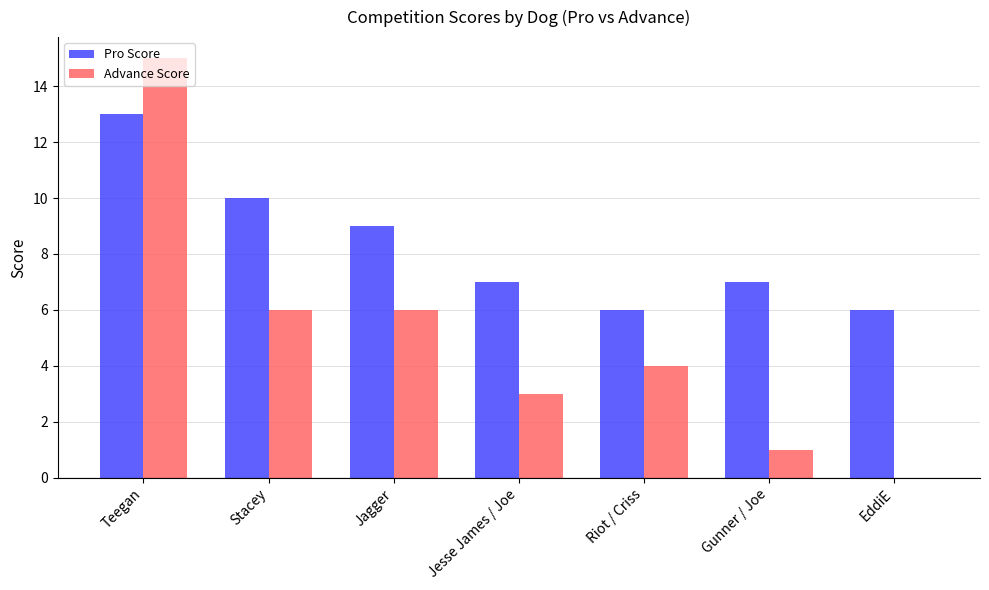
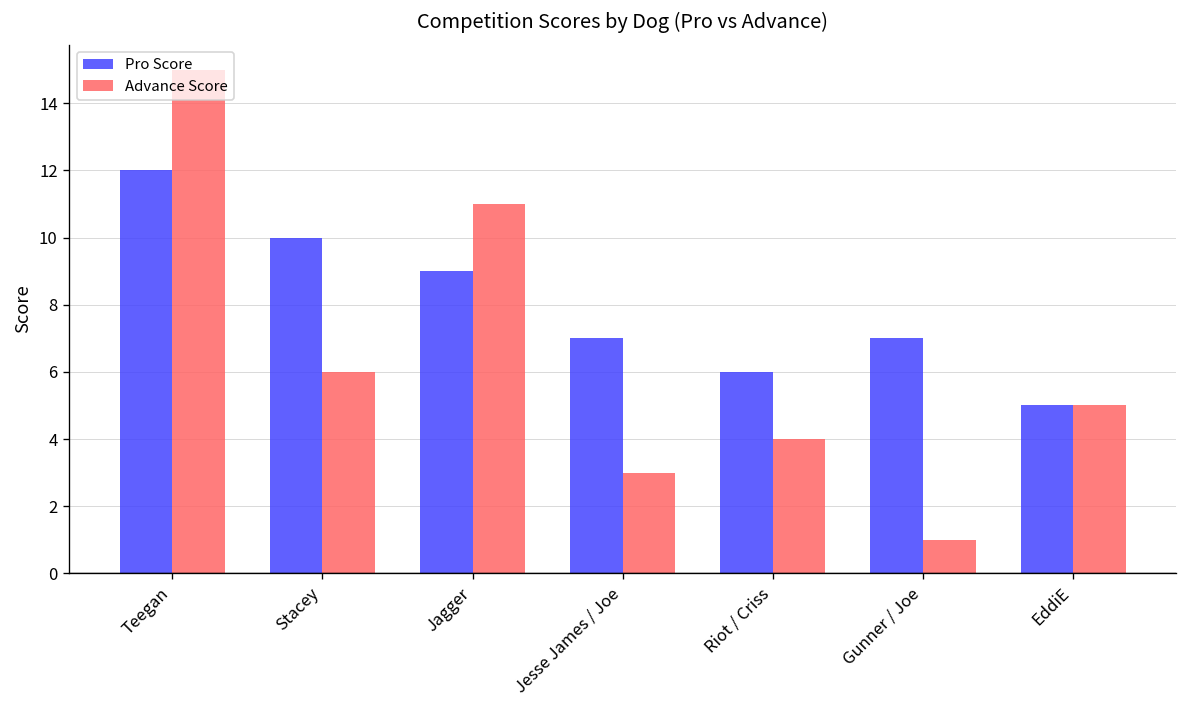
  {
    "Pro Score": {
-     "Teegan": 13,
+     "Teegan": 12,
      "Stacey": 10,
      "Jagger": 9,
      "Jesse James / Joe": 7,
      "Riot / Criss": 6,
      "Gunner / Joe": 7,
-     "EddiE": 6
+     "EddiE": 5
    },
    "Advance Score": {
      "Stacey": 6,
-     "Jagger": 6,
+     "Jagger": 11,
      "Jesse James / Joe": 3,
      "Riot / Criss": 4,
      "Gunner / Joe": 1,
-     "EddiE": 0
+     "EddiE": 5
    }
  }
